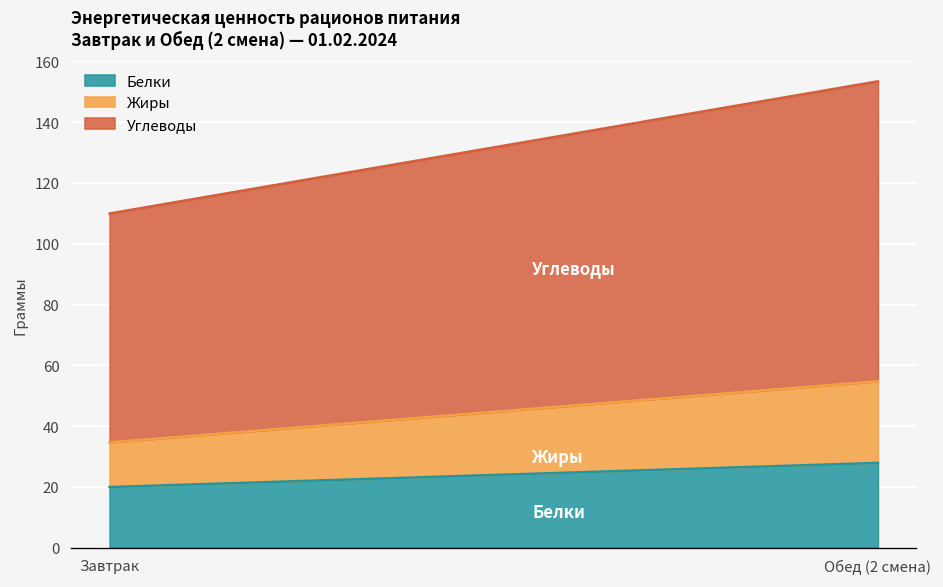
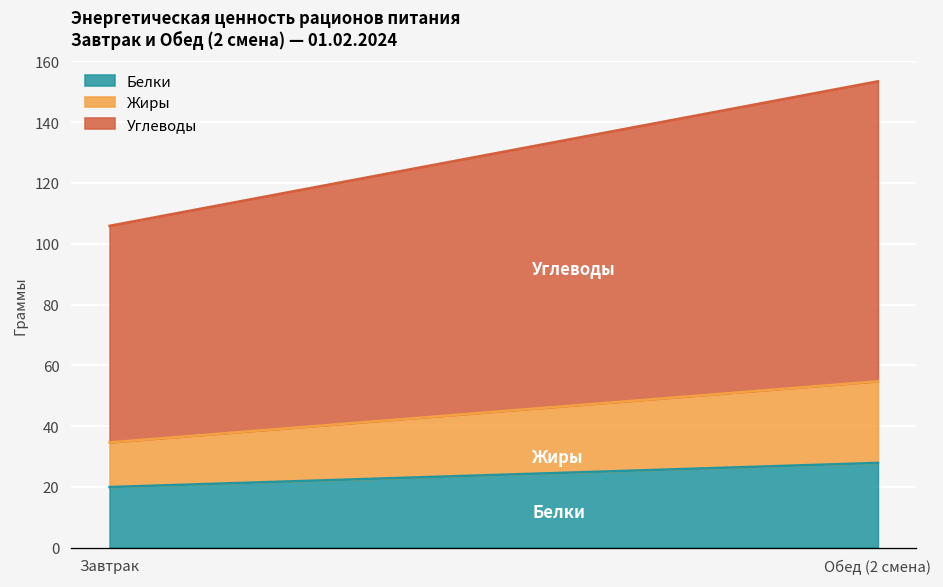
  {
    "Белки": {
      "Завтрак": 20,
      "Обед (2 смена)": 28
    },
    "Жиры": {
      "Завтрак": 15,
      "Обед (2 смена)": 27
    },
    "Углеводы": {
-     "Завтрак": 75,
+     "Завтрак": 71,
      "Обед (2 смена)": 99
    }
  }
